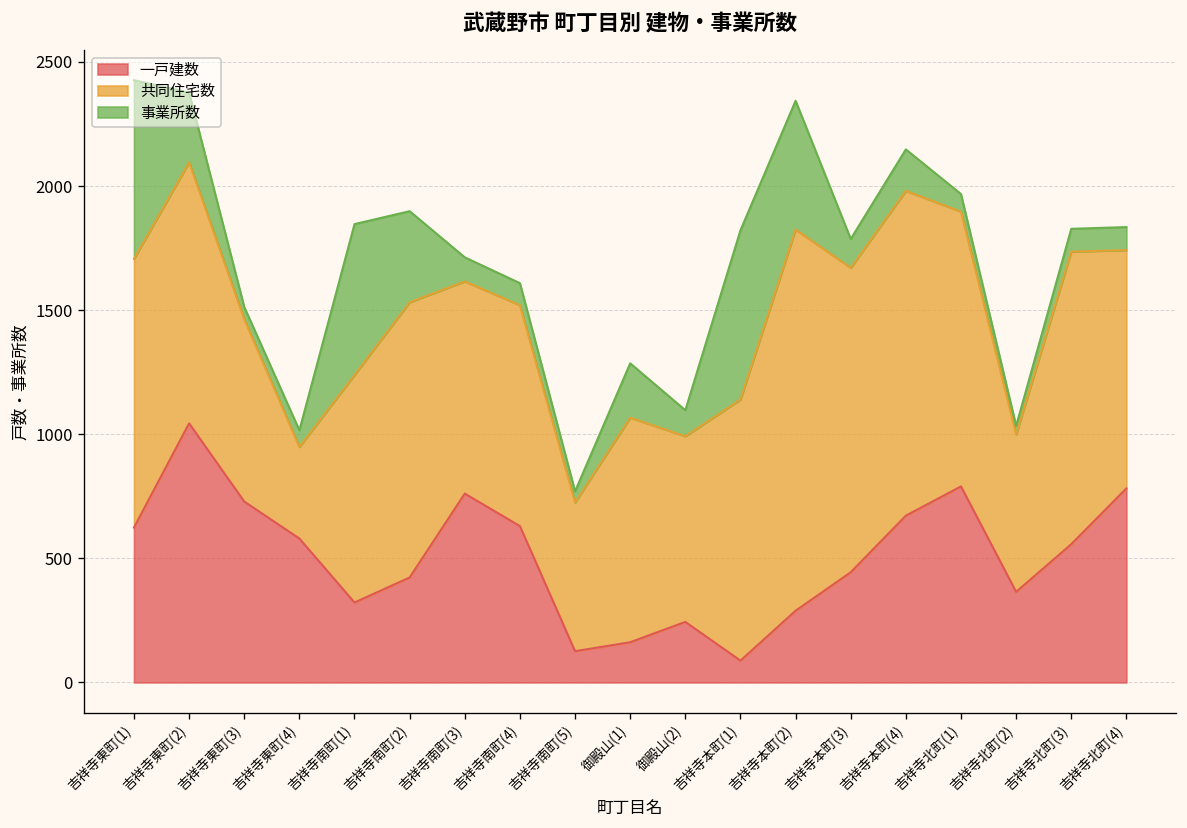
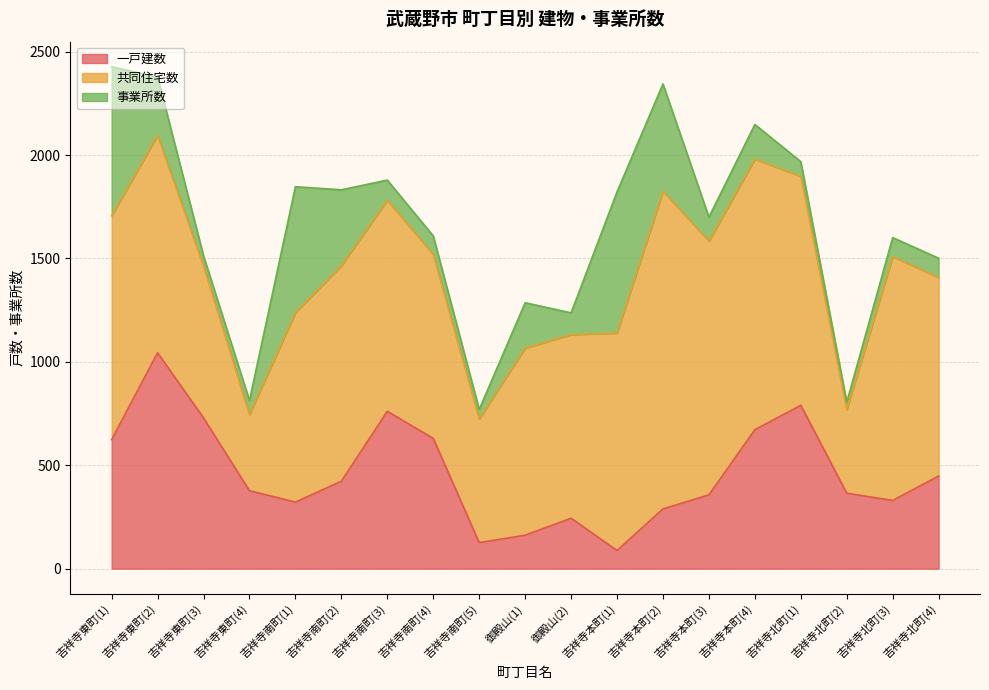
  {
    "一戸建数": {
      "吉祥寺東町(1)": 620,
      "吉祥寺東町(2)": 1040,
      "吉祥寺東町(3)": 730,
-     "吉祥寺東町(4)": 580,
+     "吉祥寺東町(4)": 380,
      "吉祥寺南町(1)": 320,
      "吉祥寺南町(2)": 420,
      "吉祥寺南町(3)": 760,
      "吉祥寺南町(4)": 630,
      "吉祥寺南町(5)": 130,
      "御殿山(1)": 160,
      "御殿山(2)": 240,
      "吉祥寺本町(1)": 90,
      "吉祥寺本町(2)": 290,
-     "吉祥寺本町(3)": 440,
+     "吉祥寺本町(3)": 360,
      "吉祥寺本町(4)": 670,
      "吉祥寺北町(1)": 790,
      "吉祥寺北町(2)": 370,
-     "吉祥寺北町(3)": 560,
-     "吉祥寺北町(4)": 780
+     "吉祥寺北町(3)": 330,
+     "吉祥寺北町(4)": 450
    },
    "共同住宅数": {
      "吉祥寺東町(1)": 1080,
      "吉祥寺東町(2)": 1050,
      "吉祥寺東町(3)": 740,
      "吉祥寺東町(4)": 370,
      "吉祥寺南町(1)": 920,
-     "吉祥寺南町(2)": 1110,
-     "吉祥寺南町(3)": 860,
+     "吉祥寺南町(2)": 1040,
+     "吉祥寺南町(3)": 1020,
      "吉祥寺南町(4)": 890,
      "吉祥寺南町(5)": 600,
      "御殿山(1)": 910,
-     "御殿山(2)": 750,
+     "御殿山(2)": 890,
      "吉祥寺本町(1)": 1050,
      "吉祥寺本町(2)": 1540,
      "吉祥寺本町(3)": 1230,
      "吉祥寺本町(4)": 1310,
      "吉祥寺北町(1)": 1110,
-     "吉祥寺北町(2)": 630,
+     "吉祥寺北町(2)": 410,
      "吉祥寺北町(3)": 1180,
      "吉祥寺北町(4)": 960
    },
    "事業所数": {
      "吉祥寺東町(3)": 50,
      "吉祥寺東町(4)": 70,
      "吉祥寺南町(1)": 610,
      "吉祥寺南町(2)": 370,
      "吉祥寺南町(3)": 100,
      "吉祥寺南町(4)": 90,
      "吉祥寺南町(5)": 50,
      "御殿山(1)": 220,
      "御殿山(2)": 110,
      "吉祥寺本町(1)": 680,
      "吉祥寺本町(2)": 520,
      "吉祥寺本町(3)": 120,
      "吉祥寺本町(4)": 170,
      "吉祥寺北町(1)": 70,
      "吉祥寺北町(2)": 40,
      "吉祥寺北町(3)": 90,
      "吉祥寺北町(4)": 90
    }
  }
